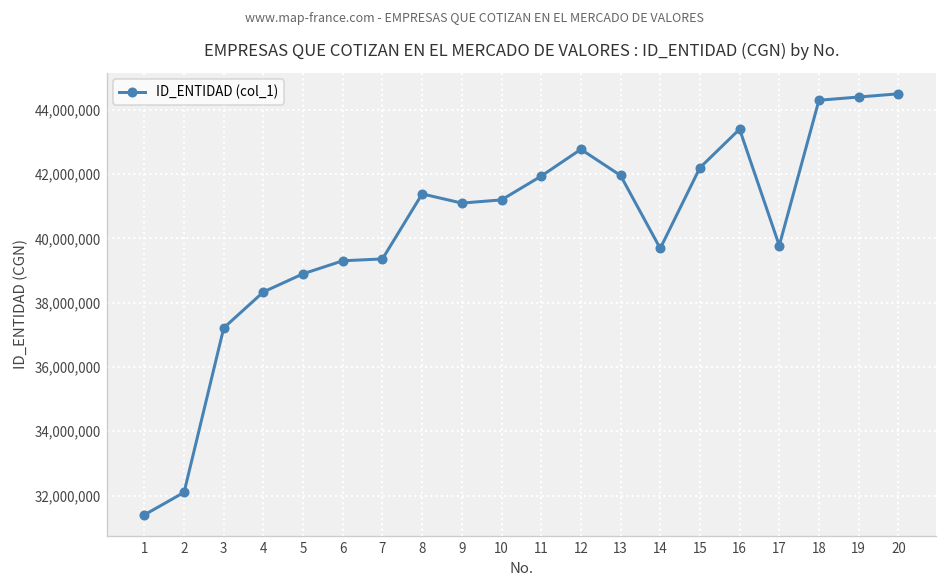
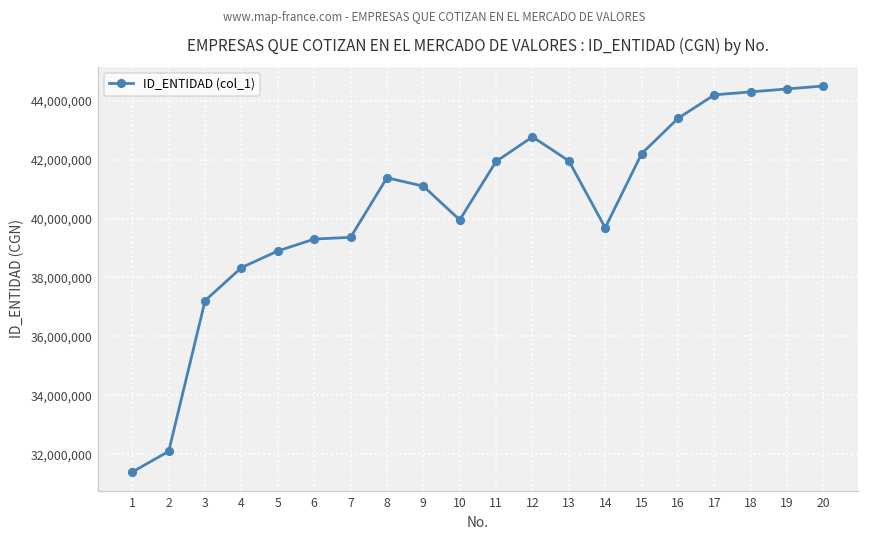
  {
    "1": "31,400,000",
    "2": "32,100,000",
    "3": "37,200,000",
    "4": "38,300,000",
    "5": "38,900,000",
    "6": "39,300,000",
    "7": "39,400,000",
    "8": "41,400,000",
    "9": "41,100,000",
-   "10": "41,200,000",
+   "10": "40,000,000",
    "11": "41,900,000",
    "12": "42,800,000",
    "13": "42,000,000",
    "14": "39,700,000",
    "15": "42,200,000",
    "16": "43,400,000",
-   "17": "39,800,000",
+   "17": "44,200,000",
    "18": "44,300,000",
    "19": "44,400,000",
    "20": "44,500,000"
  }
